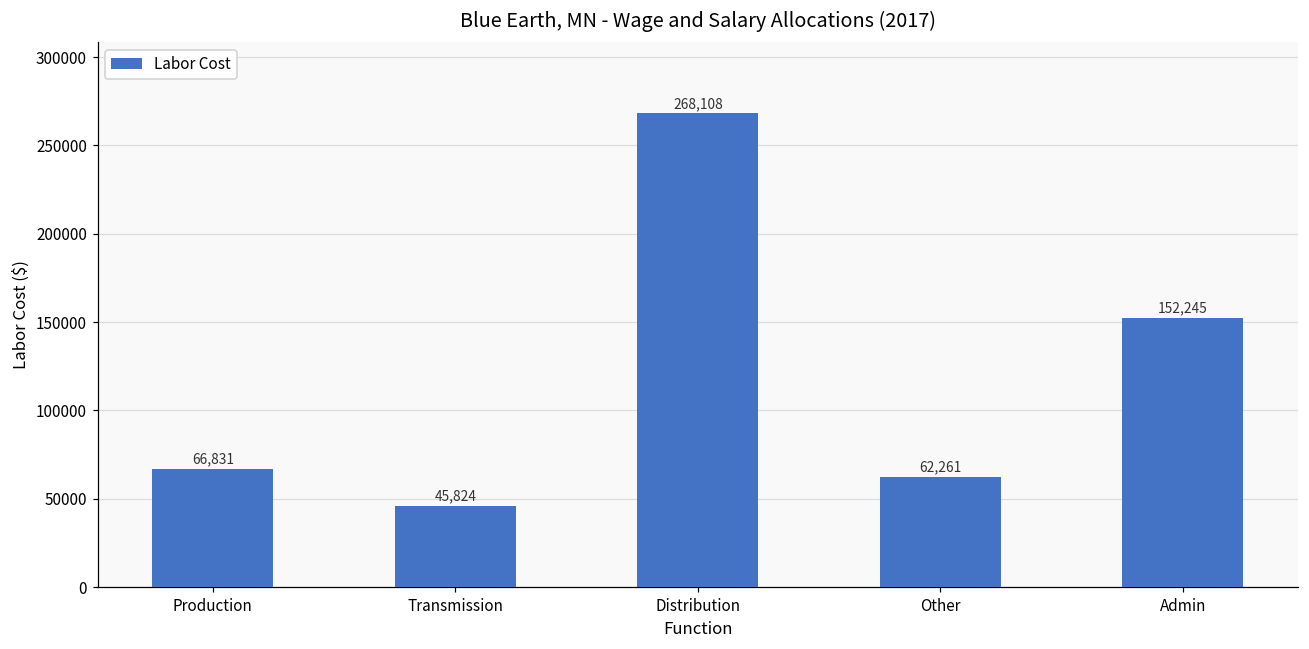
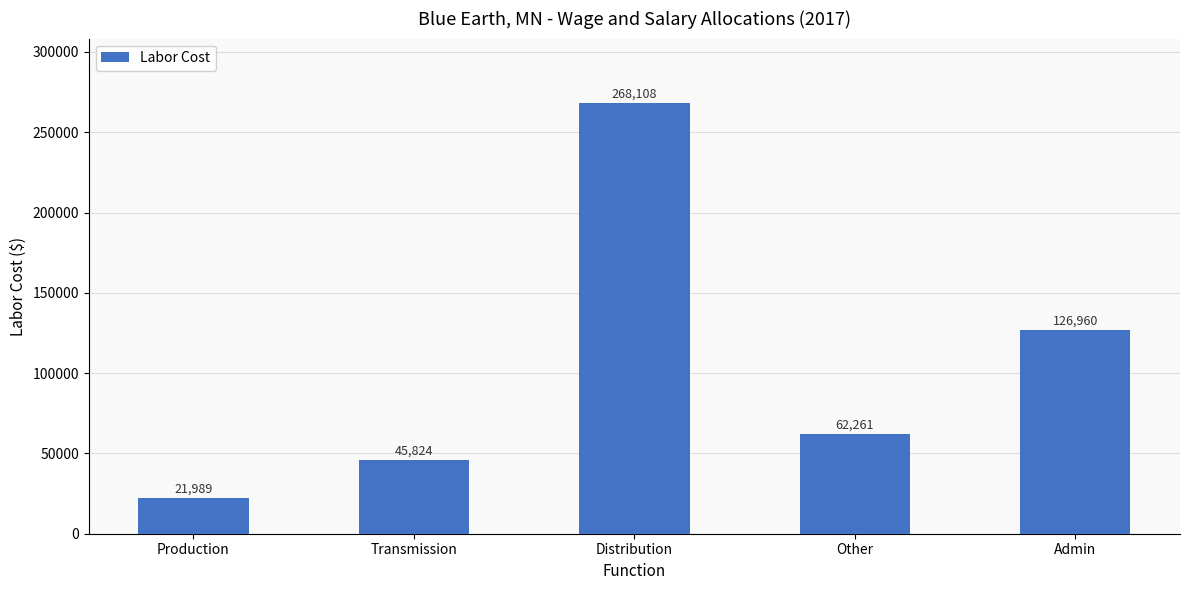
  {
-   "Production": "66,831",
+   "Production": "21,989",
    "Distribution": "268,108",
-   "Admin": "152,245"
+   "Admin": "126,960"
  }
